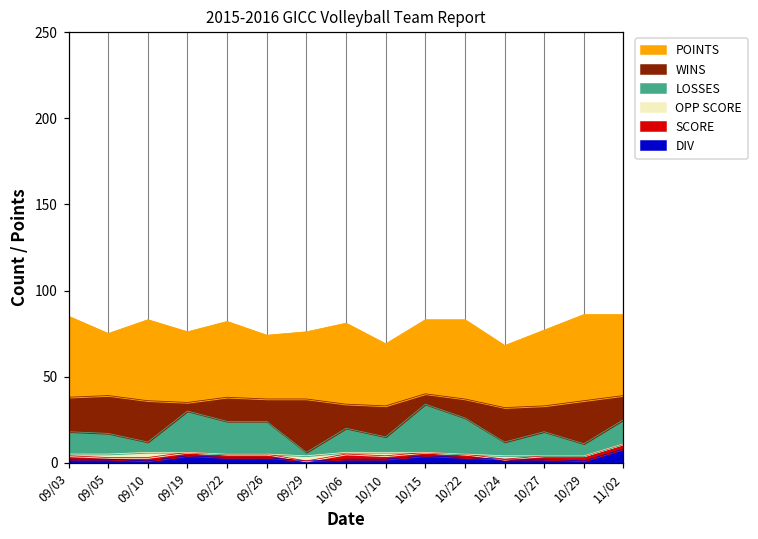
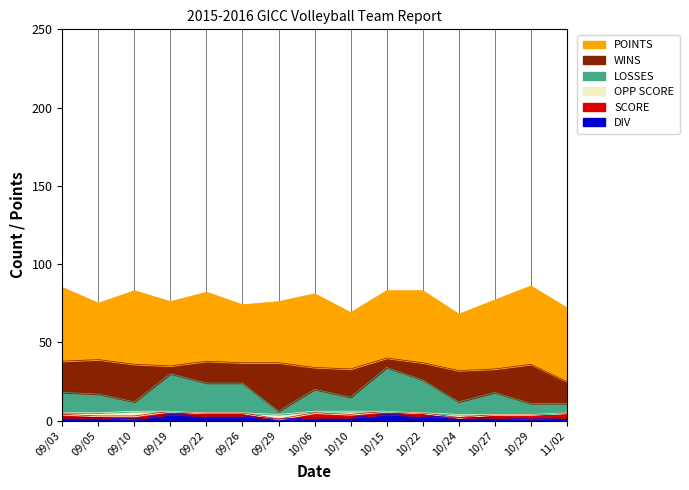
  {
    "DIV": {
      "09/03": 2,
      "09/10": 1,
      "09/19": 4,
      "09/22": 3,
      "09/26": 3,
      "10/06": 2,
      "10/10": 2,
      "10/15": 4,
      "10/22": 3,
      "10/27": 2,
      "10/29": 1,
-     "11/02": 8
+     "11/02": 2
    },
    "SCORE": {
      "09/10": 3,
      "10/10": 4
    },
    "OPP SCORE": {
      "09/05": 5,
      "09/10": 6,
      "09/29": 4,
      "10/10": 6,
      "10/24": 4
    },
    "LOSSES": {
      "09/03": 18,
      "09/05": 17,
      "09/10": 12,
      "09/19": 30,
      "09/22": 24,
      "09/26": 24,
      "09/29": 6,
      "10/06": 20,
      "10/10": 15,
      "10/15": 34,
      "10/22": 26,
      "10/24": 12,
      "10/27": 18,
      "10/29": 11,
-     "11/02": 14
+     "11/02": 6
    },
    "WINS": {
      "09/03": 38,
      "09/05": 39,
      "09/10": 36,
      "09/19": 35,
      "09/22": 38,
      "09/26": 37,
      "09/29": 37,
      "10/06": 34,
      "10/10": 33,
      "10/15": 40,
      "10/22": 37,
      "10/24": 32,
      "10/27": 33,
      "10/29": 36
    },
    "POINTS": {
      "09/03": 47,
      "09/05": 36,
      "09/10": 47,
      "09/19": 41,
      "09/22": 44,
      "09/26": 37,
      "09/29": 39,
      "10/06": 47,
      "10/10": 36,
      "10/15": 43,
      "10/22": 46,
      "10/24": 36,
      "10/27": 44,
      "10/29": 50,
      "11/02": 47
    }
  }
